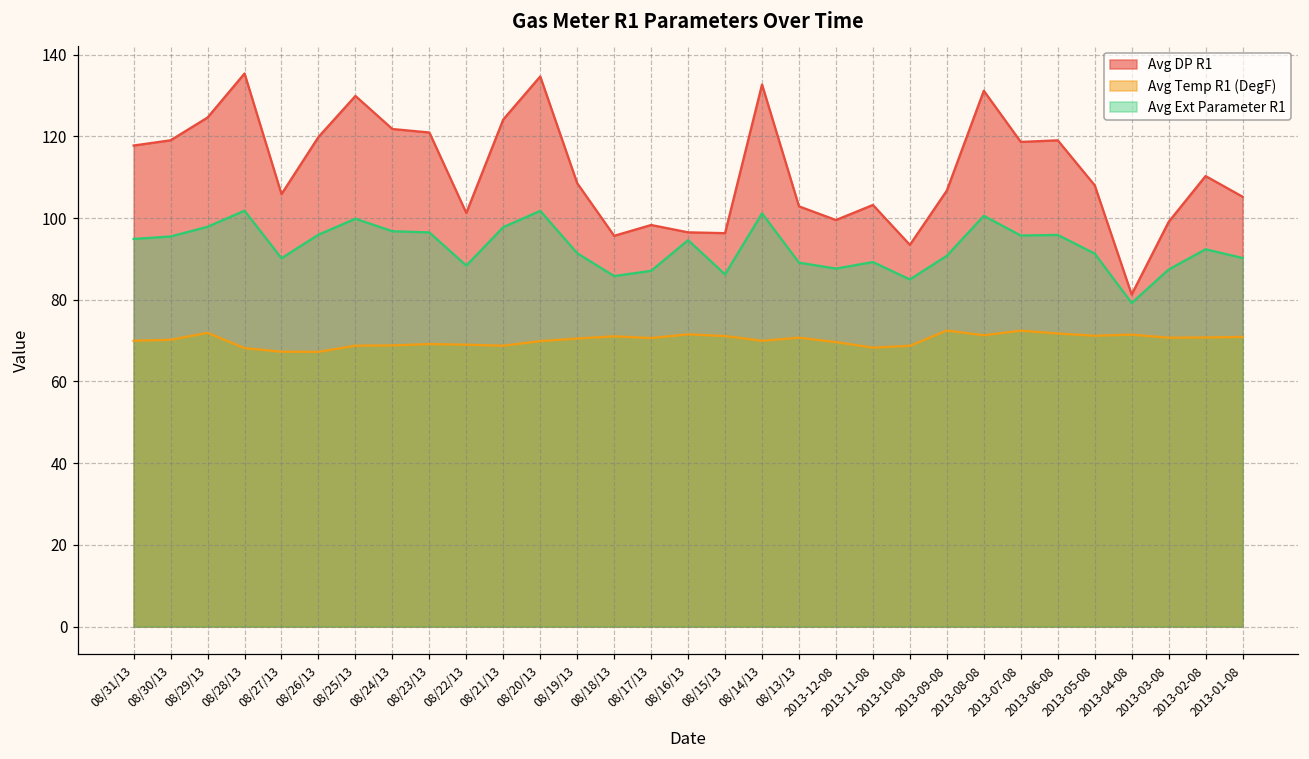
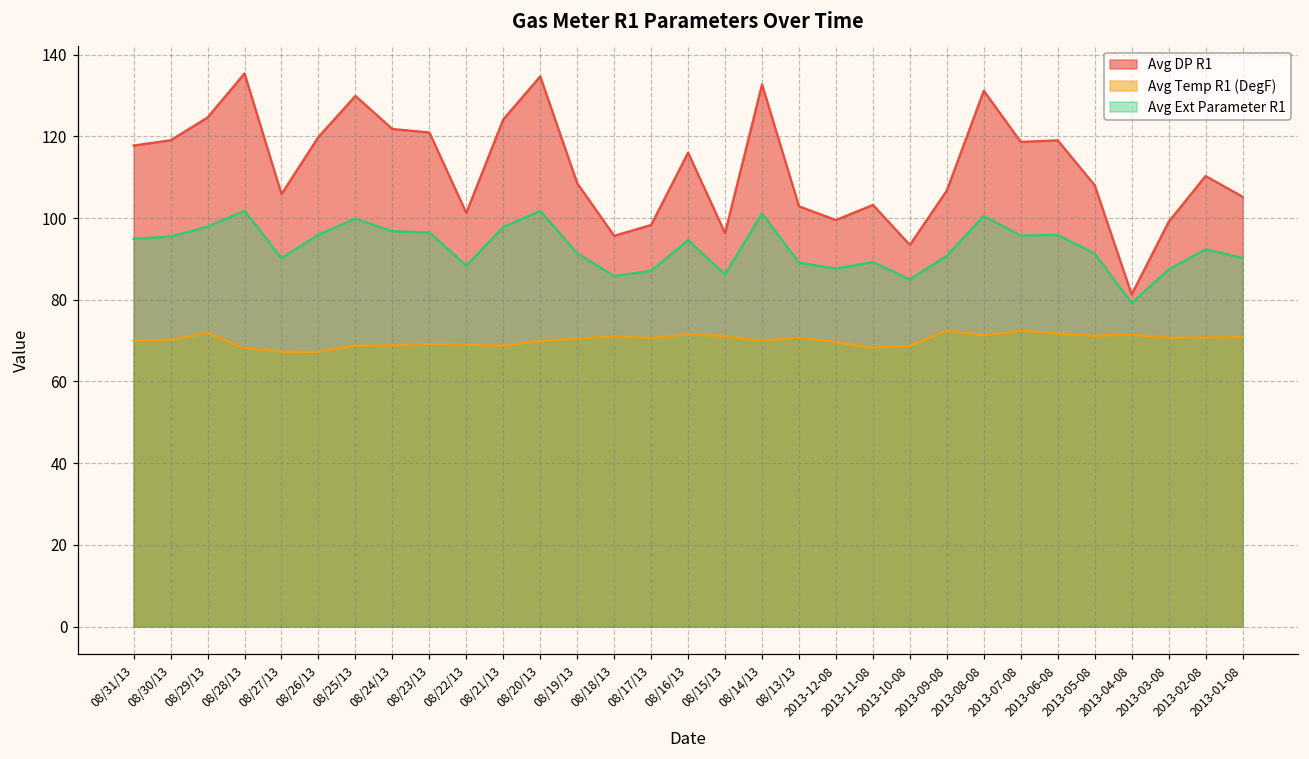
  {
    "Avg DP R1": {
      "08/31/13": 118,
      "08/30/13": 119,
      "08/29/13": 125,
      "08/28/13": 135,
      "08/27/13": 106,
      "08/26/13": 120,
      "08/25/13": 130,
      "08/24/13": 122,
      "08/23/13": 121,
      "08/22/13": 101,
      "08/21/13": 124,
      "08/20/13": 135,
      "08/19/13": 109,
      "08/18/13": 96,
      "08/17/13": 98,
-     "08/16/13": 97,
+     "08/16/13": 116,
      "08/15/13": 96,
      "08/14/13": 133,
      "08/13/13": 103,
      "2013-12-08": 100,
      "2013-11-08": 103,
      "2013-10-08": 93,
      "2013-09-08": 107,
      "2013-08-08": 131,
      "2013-07-08": 119,
      "2013-06-08": 119,
      "2013-05-08": 108,
      "2013-04-08": 81,
      "2013-03-08": 99,
      "2013-02-08": 110,
      "2013-01-08": 105
    },
    "Avg Temp R1 (DegF)": {
      "08/31/13": 70,
      "08/30/13": 70,
      "08/29/13": 72,
      "08/28/13": 68,
      "08/27/13": 67,
      "08/26/13": 67,
      "08/25/13": 69,
      "08/24/13": 69,
      "08/23/13": 69,
      "08/22/13": 69,
      "08/21/13": 69,
      "08/20/13": 70,
      "08/19/13": 71,
      "08/18/13": 71,
      "08/17/13": 71,
      "08/16/13": 72,
      "08/15/13": 71,
      "08/14/13": 70,
      "08/13/13": 71,
      "2013-12-08": 70,
      "2013-11-08": 68,
      "2013-10-08": 69,
      "2013-09-08": 72,
      "2013-08-08": 71,
      "2013-07-08": 72,
      "2013-06-08": 72,
      "2013-05-08": 71,
      "2013-04-08": 71,
      "2013-03-08": 71,
      "2013-02-08": 71,
      "2013-01-08": 71
    },
    "Avg Ext Parameter R1": {
      "08/31/13": 95,
      "08/30/13": 95,
      "08/29/13": 98,
      "08/28/13": 102,
      "08/27/13": 90,
      "08/26/13": 96,
      "08/25/13": 100,
      "08/24/13": 97,
      "08/23/13": 96,
      "08/22/13": 88,
      "08/21/13": 98,
      "08/20/13": 102,
      "08/19/13": 91,
      "08/18/13": 86,
      "08/17/13": 87,
      "08/16/13": 95,
      "08/15/13": 86,
      "08/14/13": 101,
      "08/13/13": 89,
      "2013-12-08": 88,
      "2013-11-08": 89,
      "2013-10-08": 85,
      "2013-09-08": 91,
      "2013-08-08": 101,
      "2013-07-08": 96,
      "2013-06-08": 96,
      "2013-05-08": 91,
      "2013-04-08": 79,
      "2013-03-08": 87,
      "2013-02-08": 92,
      "2013-01-08": 90
    }
  }
